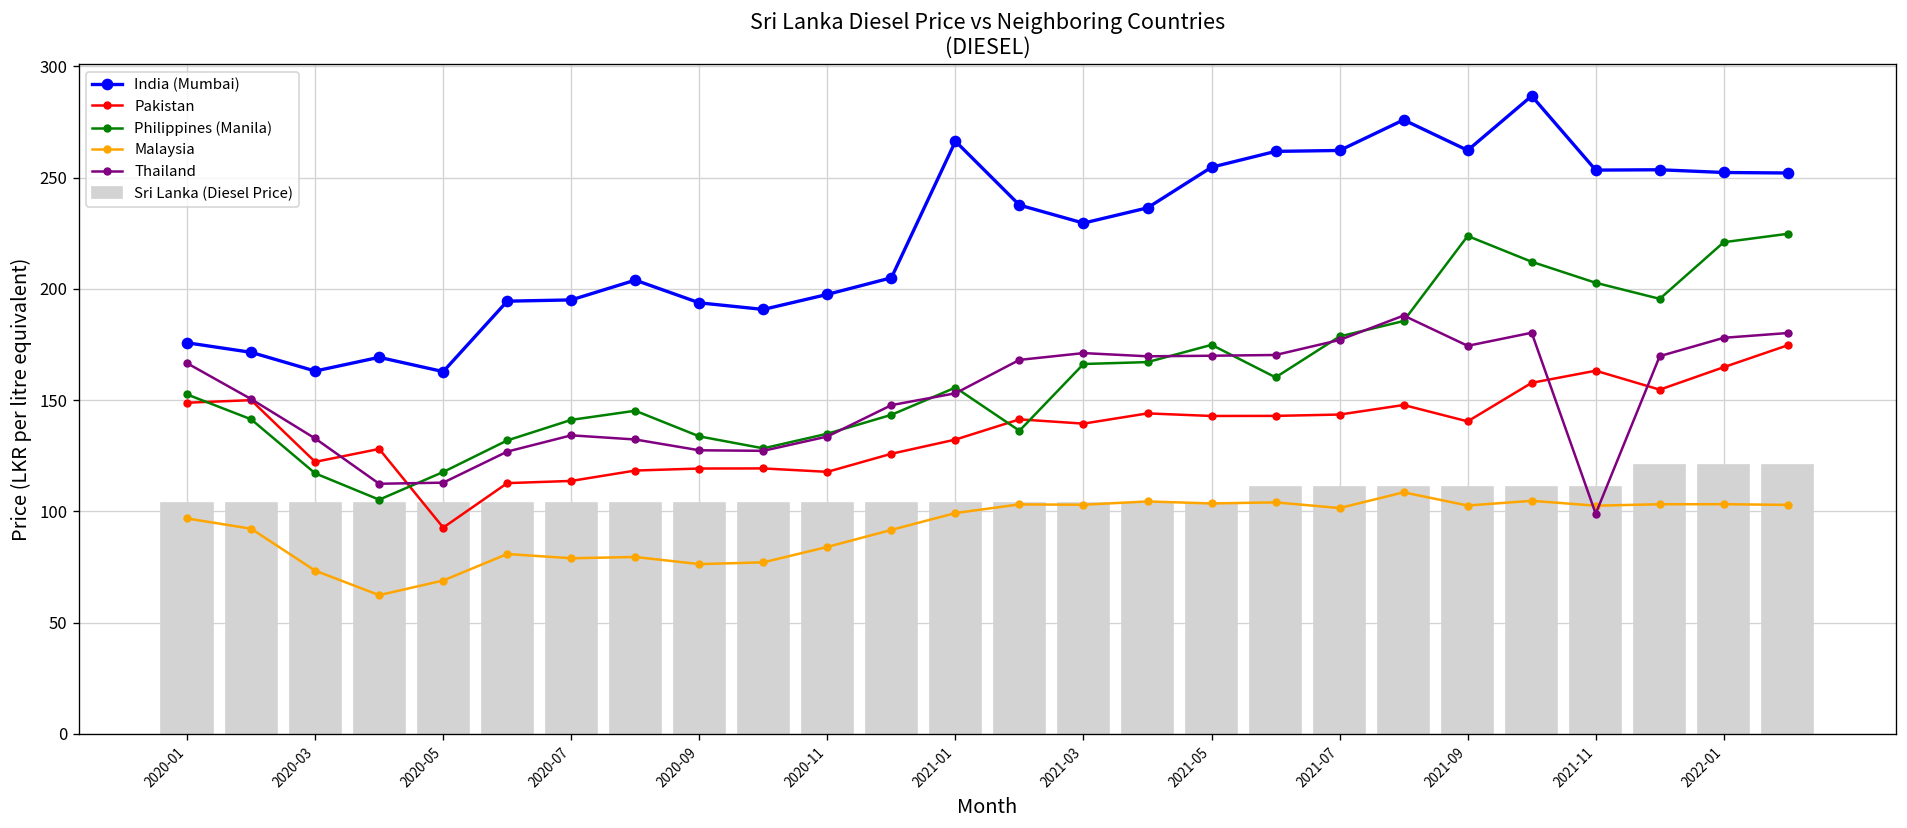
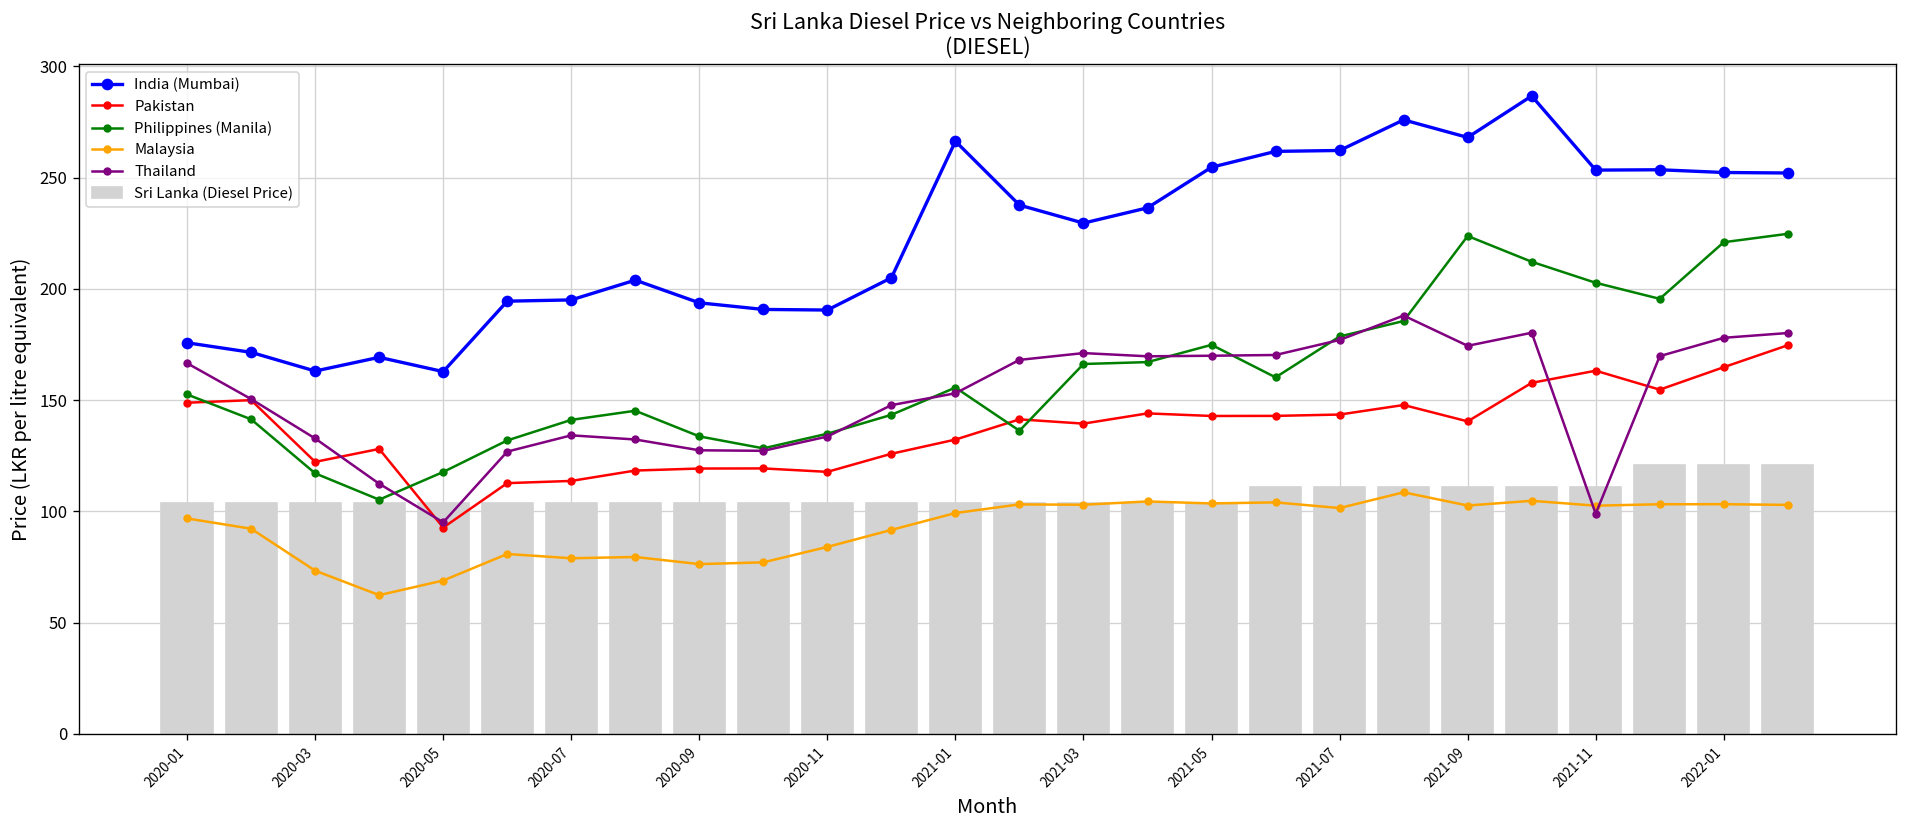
  {
    "India (Mumbai)": {
      "2020-01": 176,
      "2020-03": 163,
      "2020-05": 163,
      "2020-07": 195,
      "2020-09": 194,
-     "2020-11": 198,
+     "2020-11": 191,
      "2021-01": 266,
      "2021-03": 230,
      "2021-05": 255,
      "2021-07": 262,
-     "2021-09": 262,
+     "2021-09": 268,
      "2021-11": 253,
      "2022-01": 252
    },
    "Sri Lanka (Diesel Price)": {
      "2020-01": 104,
      "2020-03": 104,
      "2020-05": 104,
      "2020-07": 104,
      "2020-09": 104,
      "2020-11": 104,
      "2021-01": 104,
      "2021-03": 104,
      "2021-05": 104,
      "2021-07": 111,
      "2021-09": 111,
      "2021-11": 111,
      "2022-01": 121
    },
    "Pakistan": {
      "2020-01": 149,
      "2020-03": 122,
      "2020-05": 93,
      "2020-07": 114,
      "2020-09": 119,
      "2020-11": 118,
      "2021-01": 132,
      "2021-03": 139,
      "2021-05": 143,
      "2021-07": 144,
      "2021-09": 140,
      "2021-11": 163,
      "2022-01": 165
    },
    "Philippines (Manila)": {
      "2020-01": 153,
      "2020-03": 117,
      "2020-05": 118,
      "2020-07": 141,
      "2020-09": 134,
      "2021-01": 156,
      "2021-03": 166,
      "2021-05": 175,
      "2021-07": 179,
      "2021-09": 224,
      "2021-11": 203,
      "2022-01": 221
    },
    "Malaysia": {
      "2020-01": 97,
      "2020-03": 73,
      "2020-05": 69,
      "2020-07": 79,
      "2020-09": 76,
      "2020-11": 84,
      "2021-01": 99,
      "2021-03": 103,
      "2021-05": 104,
      "2021-07": 102,
      "2021-09": 103,
      "2021-11": 103,
      "2022-01": 103
    },
    "Thailand": {
      "2020-01": 167,
      "2020-03": 133,
-     "2020-05": 113,
+     "2020-05": 95,
      "2020-07": 134,
      "2020-09": 128,
      "2021-01": 153,
      "2021-03": 171,
      "2021-05": 170,
      "2021-07": 177,
      "2021-09": 174,
      "2021-11": 99,
      "2022-01": 178
    }
  }
